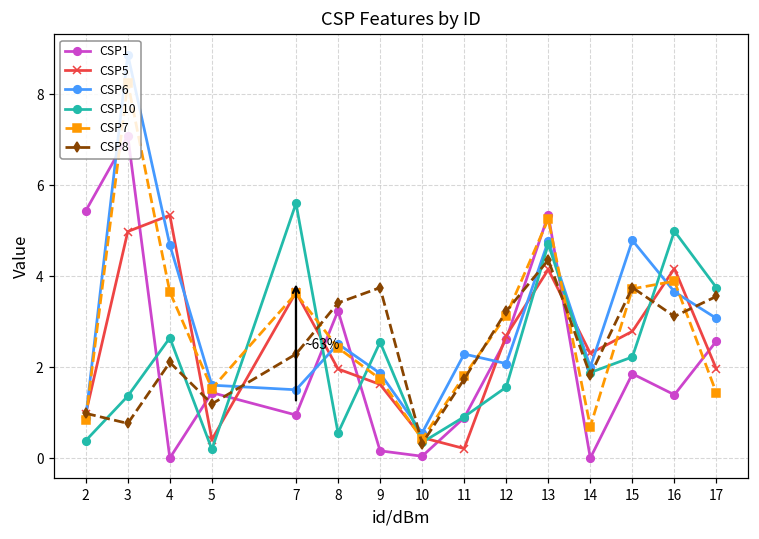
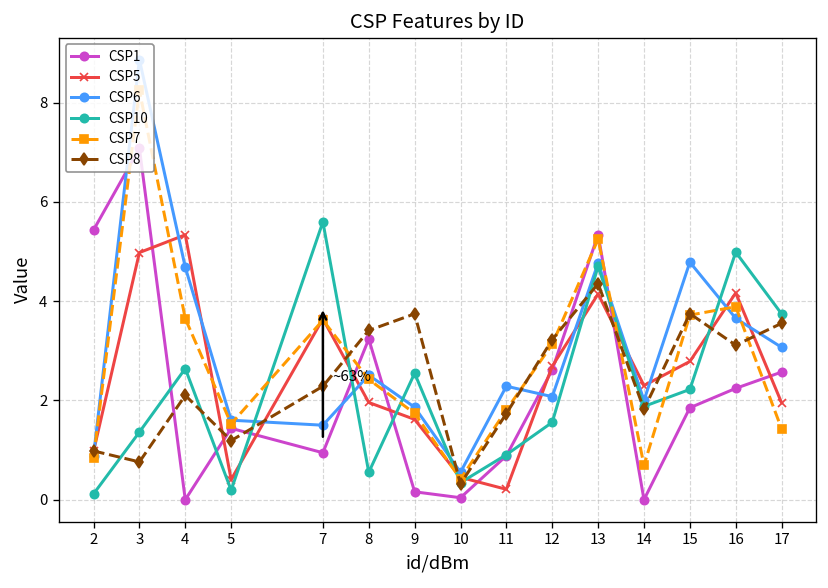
  {
    "CSP1": {
      "2": 5.4,
      "4": 0.0,
      "5": 1.4,
      "7": 0.9,
      "8": 3.2,
      "9": 0.2,
      "10": 0.0,
      "12": 2.6,
      "13": 5.3,
      "14": 0.0,
      "15": 1.9,
-     "16": 1.4,
+     "16": 2.2,
      "17": 2.6
    },
    "CSP5": {
      "3": 5.0,
      "4": 5.3,
      "5": 0.4,
      "8": 2.0,
      "9": 1.6,
      "11": 0.2,
      "12": 2.7,
      "13": 4.1,
      "14": 2.3,
      "15": 2.8,
      "16": 4.2,
      "17": 2.0
    },
    "CSP6": {
      "4": 4.7,
      "5": 1.6,
      "7": 1.5,
      "9": 1.9,
      "10": 0.6,
      "11": 2.3,
      "12": 2.1,
      "13": 4.8,
      "14": 2.0,
      "15": 4.8,
      "16": 3.7,
      "17": 3.1
    },
    "CSP10": {
-     "2": 0.4,
+     "2": 0.1,
      "3": 1.4,
      "4": 2.6,
      "5": 0.2,
      "7": 5.6,
      "8": 0.6,
      "9": 2.5,
      "12": 1.6,
      "13": 4.7,
      "15": 2.2,
      "16": 5.0,
      "17": 3.7
    },
    "CSP7": {
      "4": 3.6,
      "5": 1.5,
      "9": 1.7,
      "11": 1.8,
      "12": 3.1,
      "13": 5.3,
      "14": 0.7,
      "16": 3.9,
      "17": 1.4
    },
    "CSP8": {
      "3": 0.8,
      "4": 2.1,
      "5": 1.2,
      "7": 2.3,
      "8": 3.4,
      "9": 3.7,
      "11": 1.7,
      "12": 3.2,
      "13": 4.4,
      "16": 3.1,
      "17": 3.6
    }
  }
